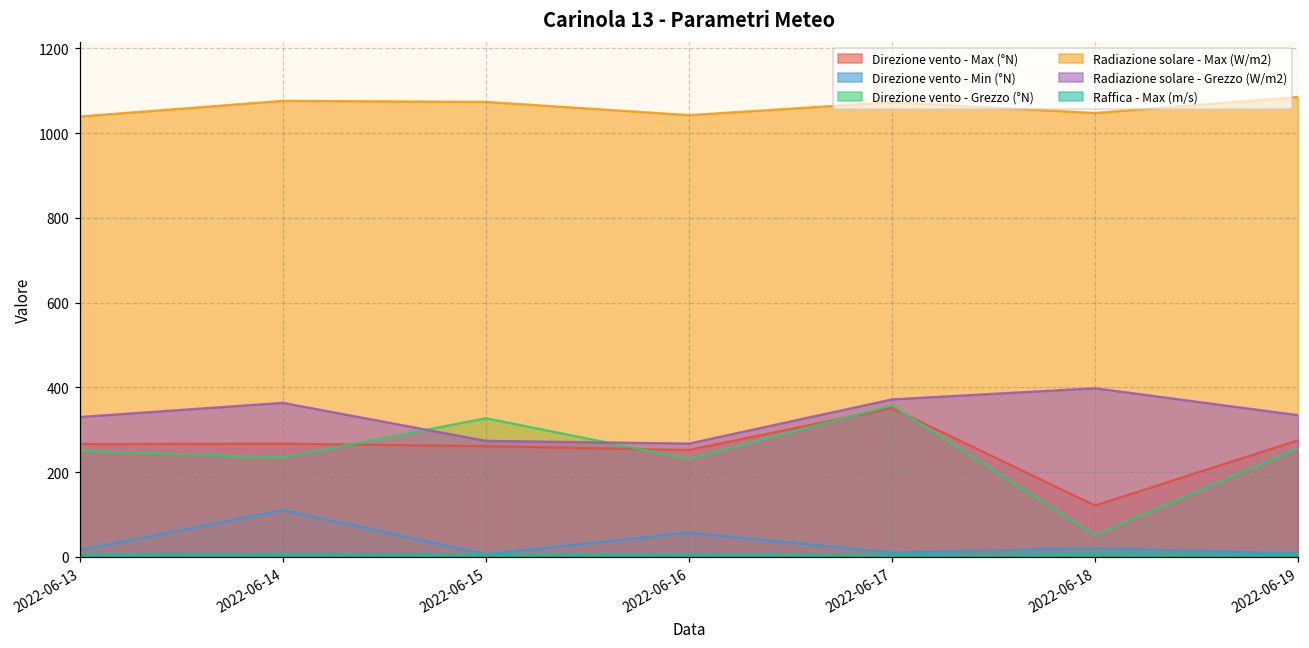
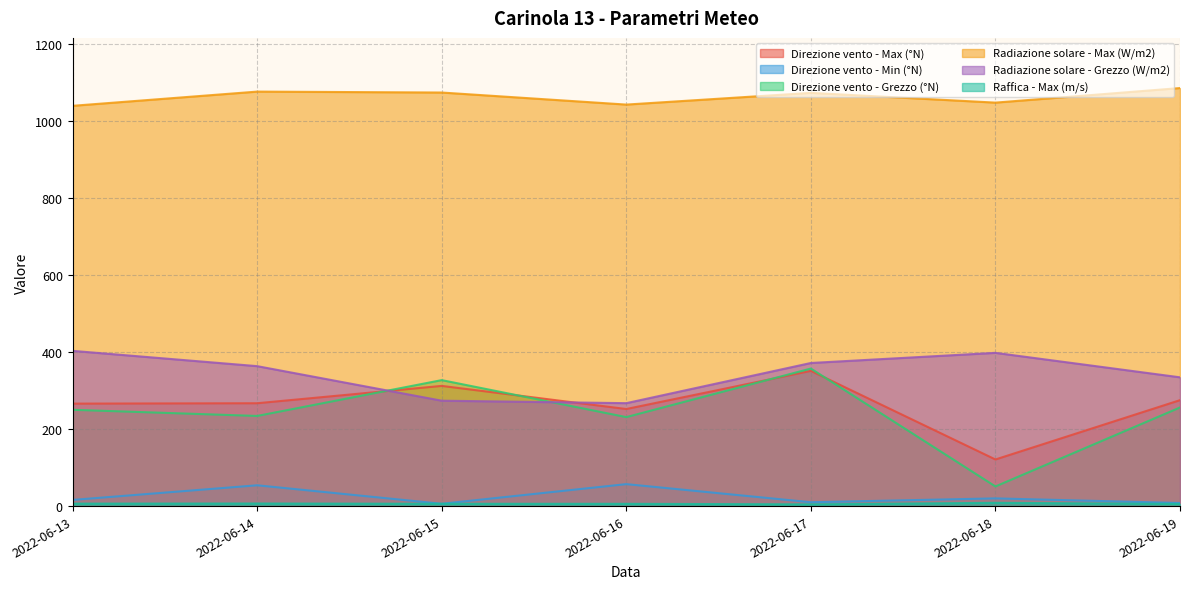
  {
    "Direzione vento - Max (°N)": {
      "2022-06-13": 270,
      "2022-06-14": 270,
-     "2022-06-15": 260,
+     "2022-06-15": 310,
      "2022-06-16": 250,
      "2022-06-18": 120,
      "2022-06-19": 280
    },
    "Direzione vento - Min (°N)": {
      "2022-06-13": 20,
-     "2022-06-14": 110,
+     "2022-06-14": 50,
      "2022-06-16": 60,
      "2022-06-18": 20
    },
    "Radiazione solare - Max (W/m2)": {
      "2022-06-13": 1040,
      "2022-06-14": 1080,
      "2022-06-15": 1070,
      "2022-06-16": 1040,
      "2022-06-18": 1050,
      "2022-06-19": 1090
    },
    "Radiazione solare - Grezzo (W/m2)": {
-     "2022-06-13": 330,
+     "2022-06-13": 400,
      "2022-06-14": 360,
      "2022-06-15": 270,
      "2022-06-16": 270,
      "2022-06-17": 370,
      "2022-06-18": 400,
      "2022-06-19": 330
    }
  }
